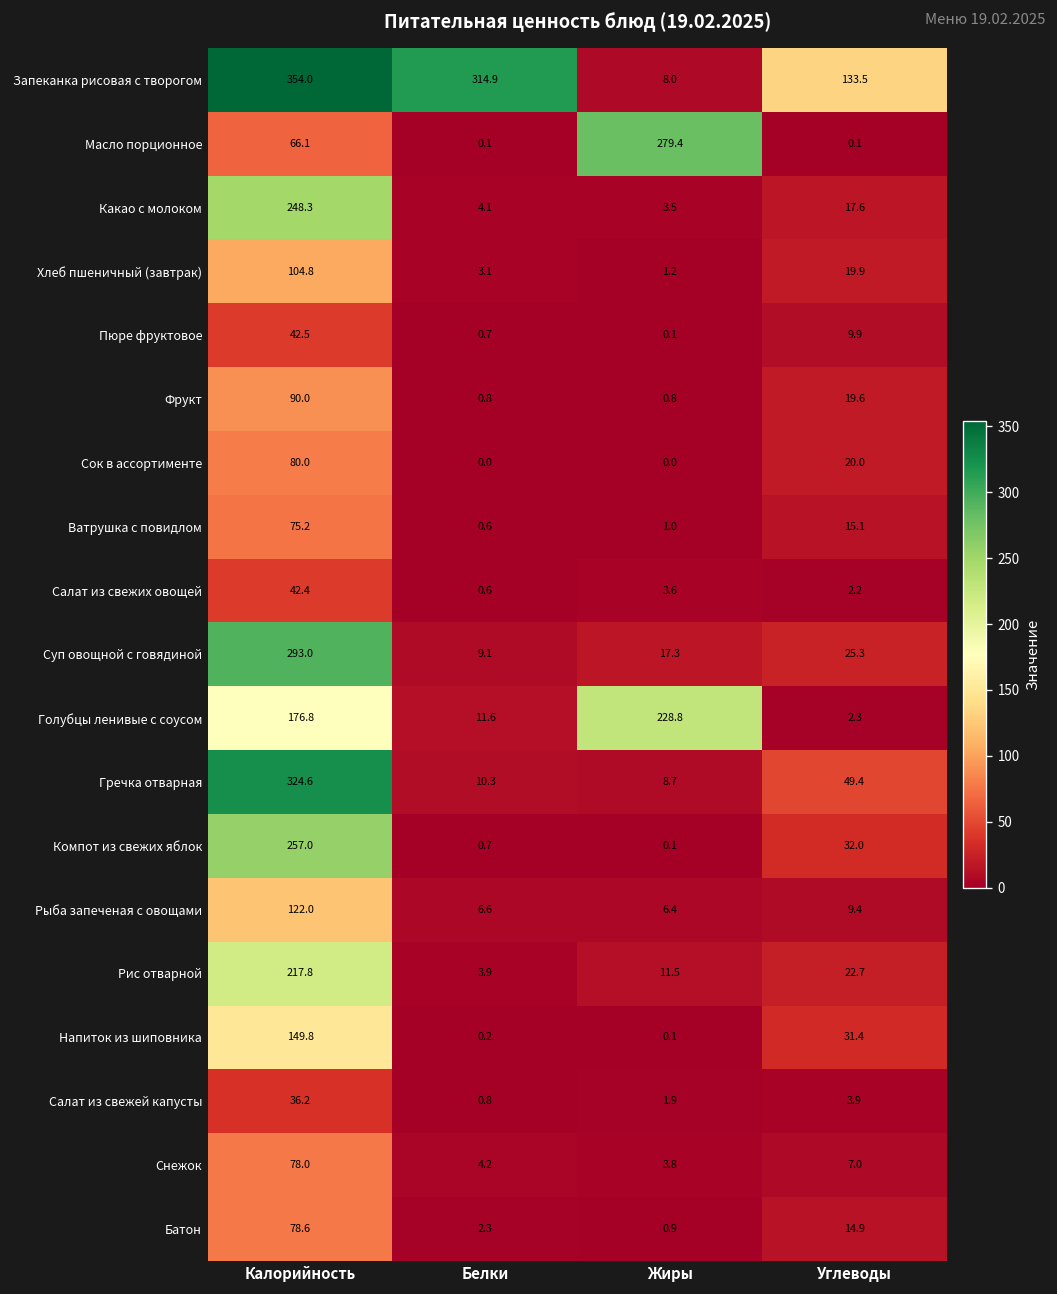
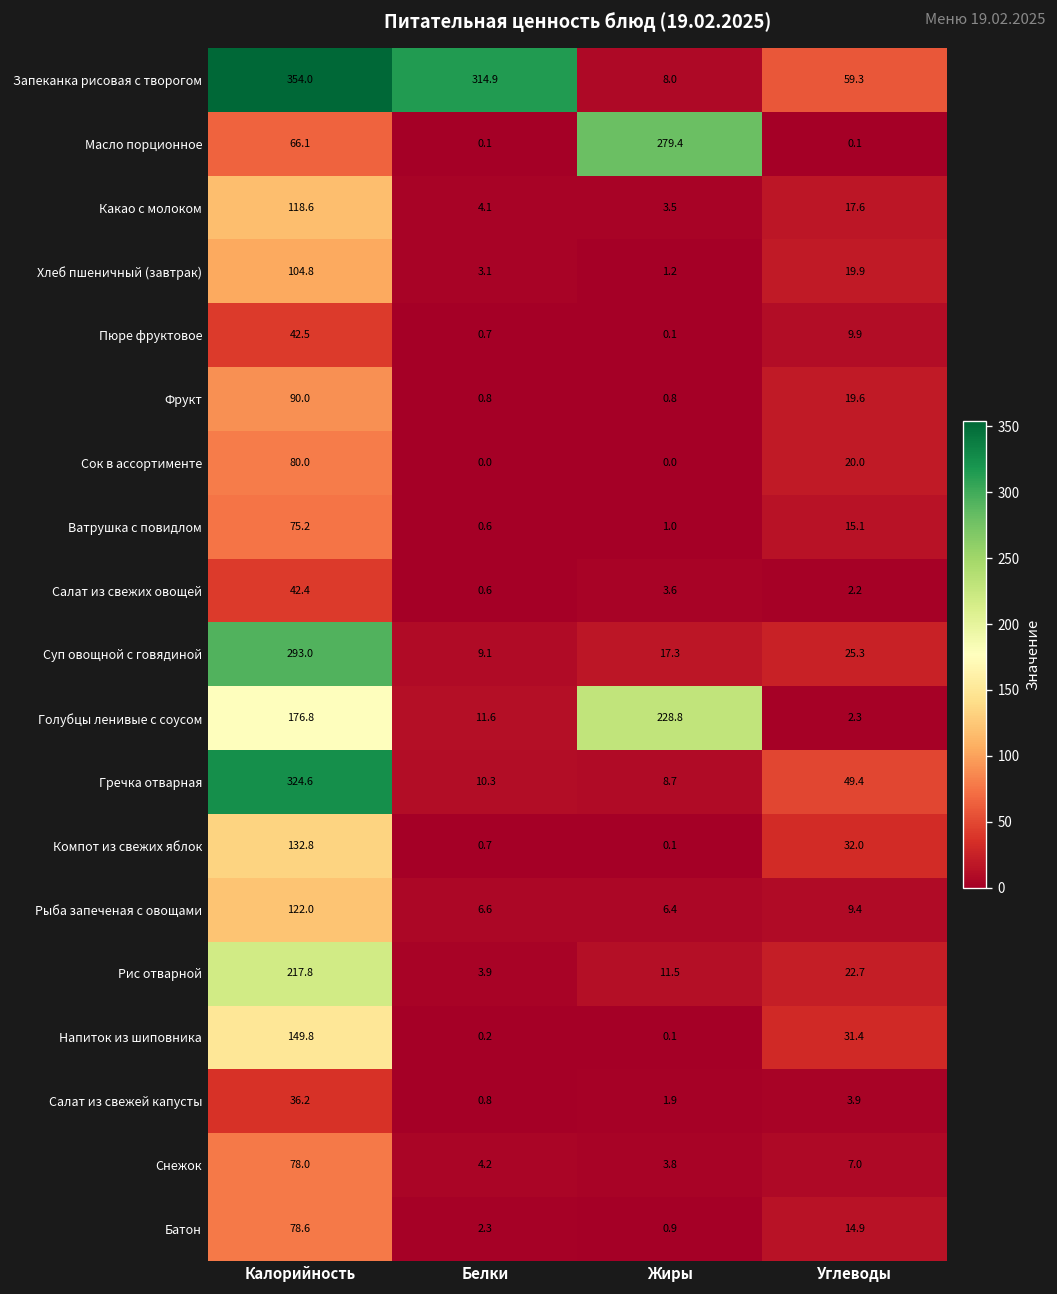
  {
    "Запеканка рисовая с творогом": {
      "Калорийность": 354.0,
      "Белки": 314.9,
      "Жиры": 8.0,
-     "Углеводы": 133.5
+     "Углеводы": 59.3
    },
    "Масло порционное": {
      "Калорийность": 66.1,
      "Белки": 0.1,
      "Жиры": 279.4,
      "Углеводы": 0.1
    },
    "Какао с молоком": {
-     "Калорийность": 248.3,
+     "Калорийность": 118.6,
      "Белки": 4.1,
      "Жиры": 3.5,
      "Углеводы": 17.6
    },
    "Хлеб пшеничный (завтрак)": {
      "Калорийность": 104.8,
      "Белки": 3.1,
      "Жиры": 1.2,
      "Углеводы": 19.9
    },
    "Пюре фруктовое": {
      "Калорийность": 42.5,
      "Белки": 0.7,
      "Жиры": 0.1,
      "Углеводы": 9.9
    },
    "Фрукт": {
      "Калорийность": 90.0,
      "Белки": 0.8,
      "Жиры": 0.8,
      "Углеводы": 19.6
    },
    "Сок в ассортименте": {
      "Калорийность": 80.0,
      "Белки": 0.0,
      "Жиры": 0.0,
      "Углеводы": 20.0
    },
    "Ватрушка с повидлом": {
      "Калорийность": 75.2,
      "Белки": 0.6,
      "Жиры": 1.0,
      "Углеводы": 15.1
    },
    "Салат из свежих овощей": {
      "Калорийность": 42.4,
      "Белки": 0.6,
      "Жиры": 3.6,
      "Углеводы": 2.2
    },
    "Суп овощной с говядиной": {
      "Калорийность": 293.0,
      "Белки": 9.1,
      "Жиры": 17.3,
      "Углеводы": 25.3
    },
    "Голубцы ленивые с соусом": {
      "Калорийность": 176.8,
      "Белки": 11.6,
      "Жиры": 228.8,
      "Углеводы": 2.3
    },
    "Гречка отварная": {
      "Калорийность": 324.6,
      "Белки": 10.3,
      "Жиры": 8.7,
      "Углеводы": 49.4
    },
    "Компот из свежих яблок": {
-     "Калорийность": 257.0,
+     "Калорийность": 132.8,
      "Белки": 0.7,
      "Жиры": 0.1,
      "Углеводы": 32.0
    },
    "Рыба запеченая с овощами": {
      "Калорийность": 122.0,
      "Белки": 6.6,
      "Жиры": 6.4,
      "Углеводы": 9.4
    },
    "Рис отварной": {
      "Калорийность": 217.8,
      "Белки": 3.9,
      "Жиры": 11.5,
      "Углеводы": 22.7
    },
    "Напиток из шиповника": {
      "Калорийность": 149.8,
      "Белки": 0.2,
      "Жиры": 0.1,
      "Углеводы": 31.4
    },
    "Салат из свежей капусты": {
      "Калорийность": 36.2,
      "Белки": 0.8,
      "Жиры": 1.9,
      "Углеводы": 3.9
    },
    "Снежок": {
      "Калорийность": 78.0,
      "Белки": 4.2,
      "Жиры": 3.8,
      "Углеводы": 7.0
    },
    "Батон": {
      "Калорийность": 78.6,
      "Белки": 2.3,
      "Жиры": 0.9,
      "Углеводы": 14.9
    }
  }
